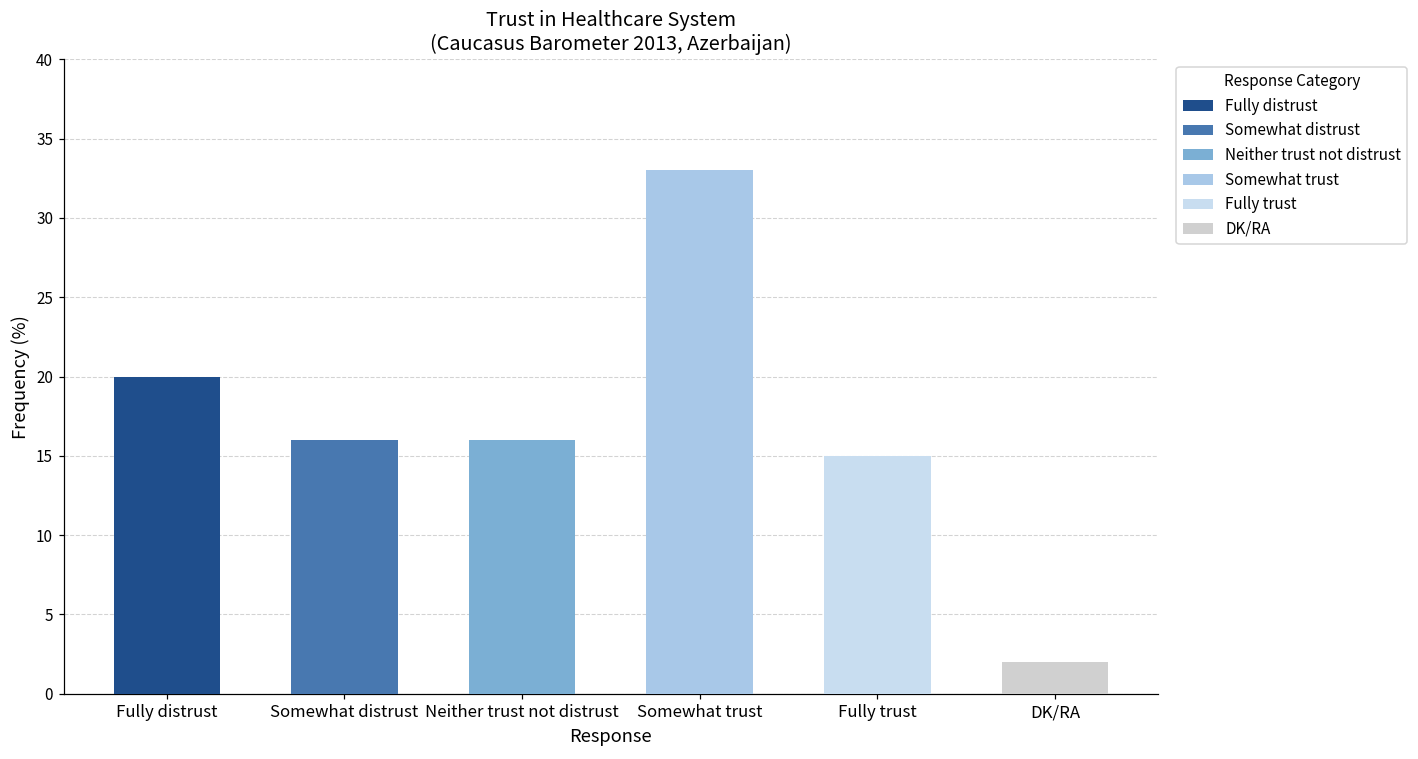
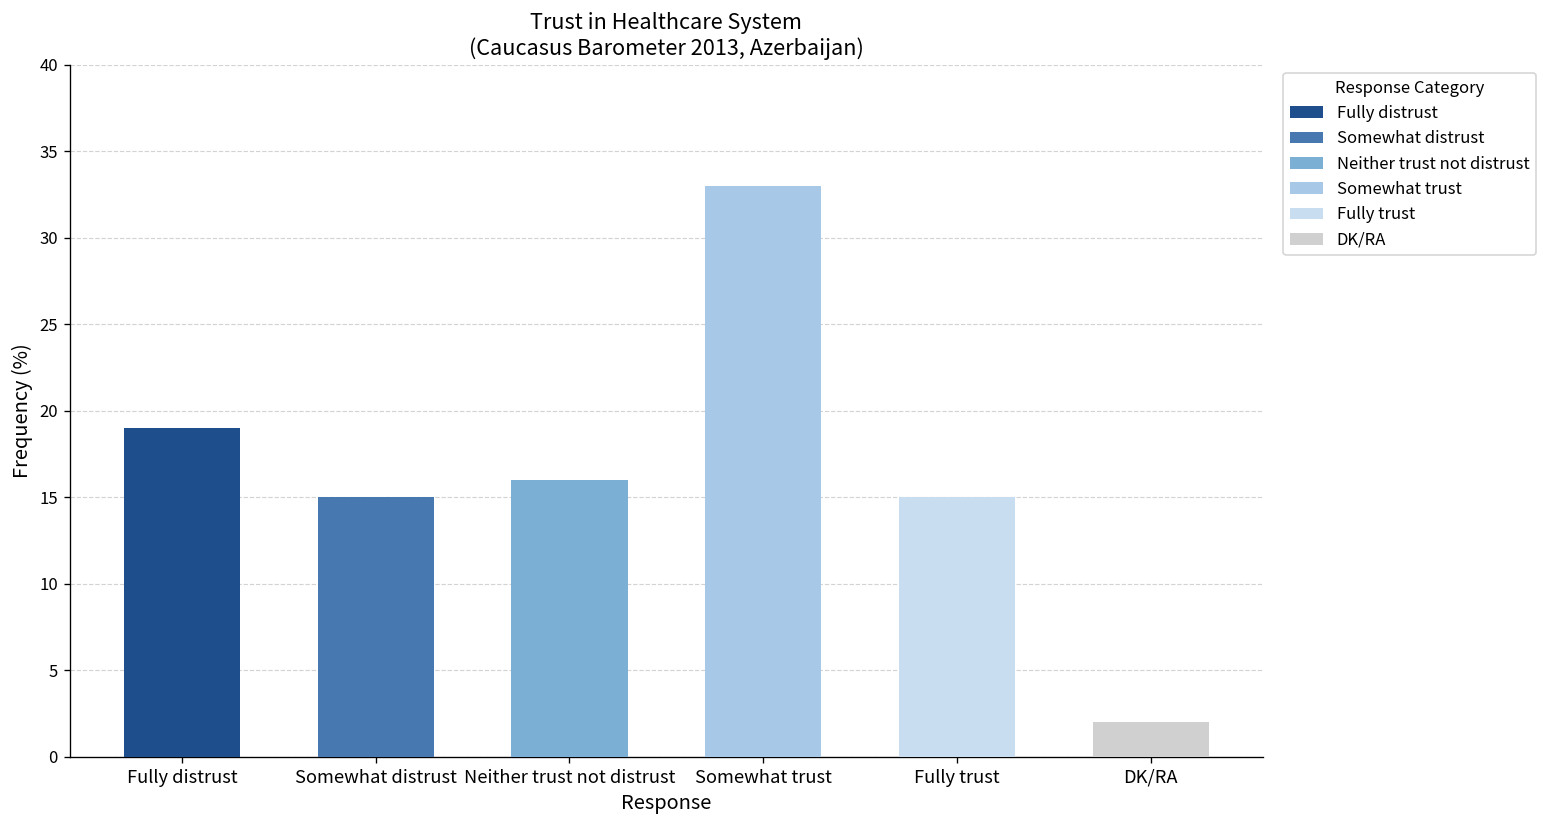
  {
-   "Fully distrust": 20,
-   "Somewhat distrust": 16,
+   "Fully distrust": 19,
+   "Somewhat distrust": 15,
    "Neither trust not distrust": 16,
    "Somewhat trust": 33,
    "Fully trust": 15,
    "DK/RA": 2
  }
